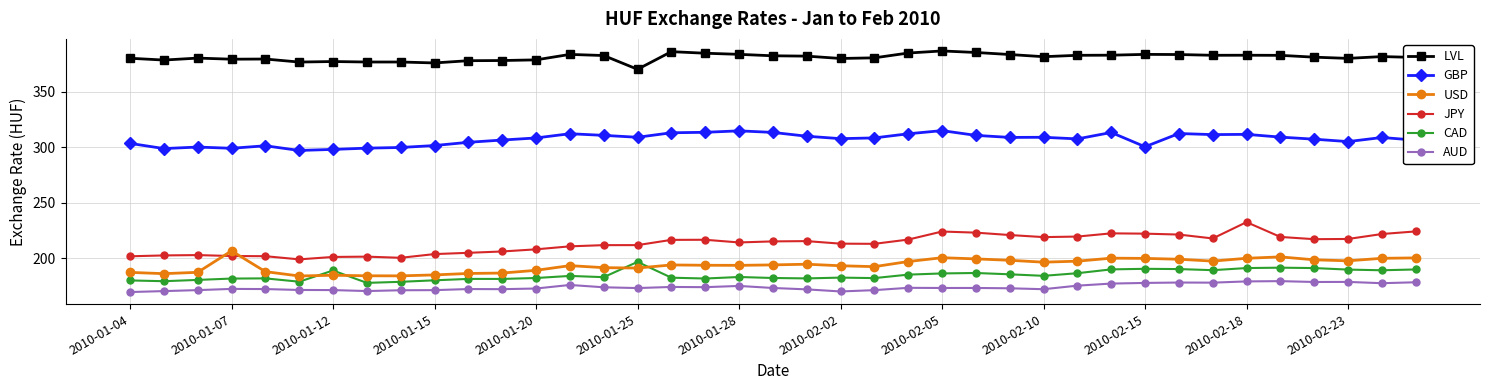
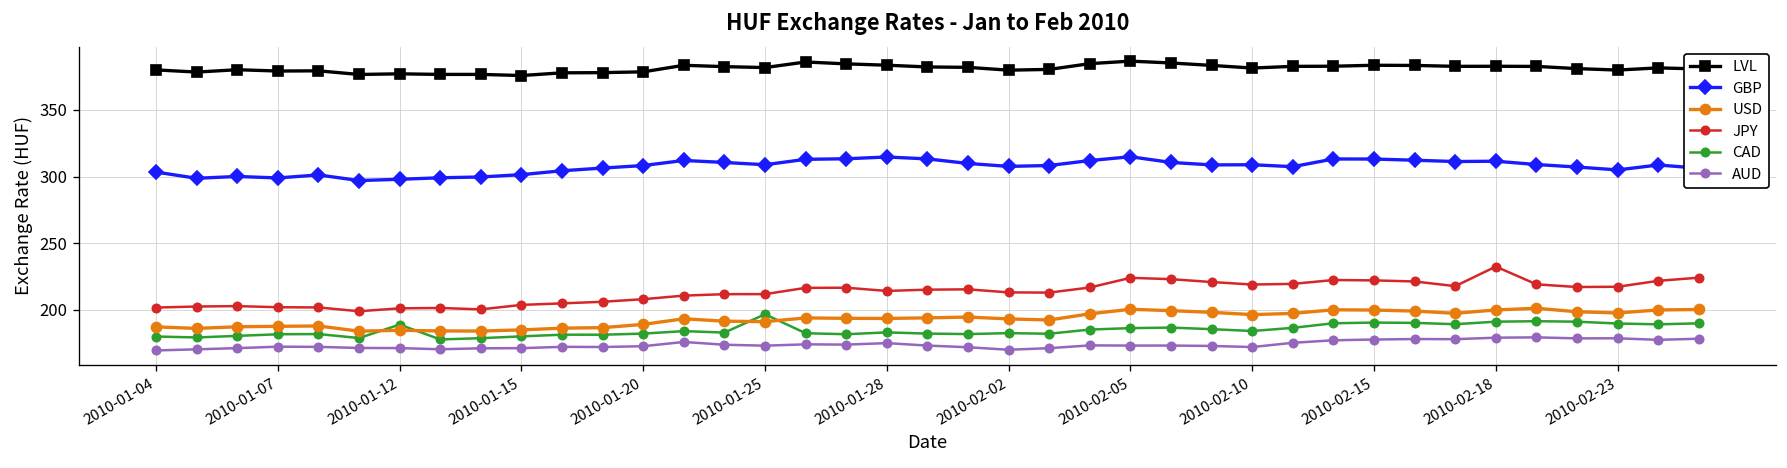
  {
    "LVL": {
      "2010-01-04": 380,
      "2010-01-07": 379,
      "2010-01-12": 377,
      "2010-01-15": 376,
      "2010-01-20": 379,
-     "2010-01-25": 370,
+     "2010-01-25": 382,
      "2010-01-28": 384,
      "2010-02-02": 380,
      "2010-02-05": 387,
      "2010-02-10": 381,
      "2010-02-15": 384,
      "2010-02-18": 383,
      "2010-02-23": 380
    },
    "GBP": {
      "2010-01-04": 303,
      "2010-01-07": 299,
      "2010-01-12": 298,
      "2010-01-15": 301,
      "2010-01-20": 308,
      "2010-01-25": 309,
      "2010-01-28": 315,
      "2010-02-02": 308,
      "2010-02-05": 315,
      "2010-02-10": 309,
-     "2010-02-15": 300,
+     "2010-02-15": 313,
      "2010-02-18": 312,
      "2010-02-23": 305
    },
    "USD": {
      "2010-01-04": 187,
-     "2010-01-07": 207,
+     "2010-01-07": 188,
      "2010-01-12": 185,
      "2010-01-15": 185,
      "2010-01-20": 189,
      "2010-01-25": 191,
      "2010-01-28": 194,
      "2010-02-02": 193,
      "2010-02-05": 200,
      "2010-02-10": 196,
      "2010-02-15": 200,
      "2010-02-18": 200,
      "2010-02-23": 198
    },
    "JPY": {
      "2010-01-04": 202,
      "2010-01-07": 202,
      "2010-01-12": 201,
      "2010-01-15": 204,
      "2010-01-20": 208,
      "2010-01-25": 212,
      "2010-01-28": 214,
      "2010-02-02": 213,
      "2010-02-05": 224,
      "2010-02-10": 219,
      "2010-02-15": 222,
      "2010-02-18": 232,
      "2010-02-23": 217
    },
    "CAD": {
      "2010-01-04": 180,
      "2010-01-07": 182,
      "2010-01-12": 189,
      "2010-01-15": 180,
      "2010-01-20": 182,
      "2010-01-25": 197,
      "2010-01-28": 183,
      "2010-02-02": 183,
      "2010-02-05": 186,
      "2010-02-10": 184,
      "2010-02-15": 190,
      "2010-02-18": 191,
      "2010-02-23": 190
    },
    "AUD": {
      "2010-01-04": 170,
      "2010-01-07": 172,
      "2010-01-12": 171,
      "2010-01-15": 171,
      "2010-01-20": 173,
      "2010-01-25": 173,
      "2010-01-28": 175,
      "2010-02-02": 170,
      "2010-02-05": 173,
      "2010-02-10": 172,
      "2010-02-15": 178,
      "2010-02-18": 179,
      "2010-02-23": 179
    }
  }
